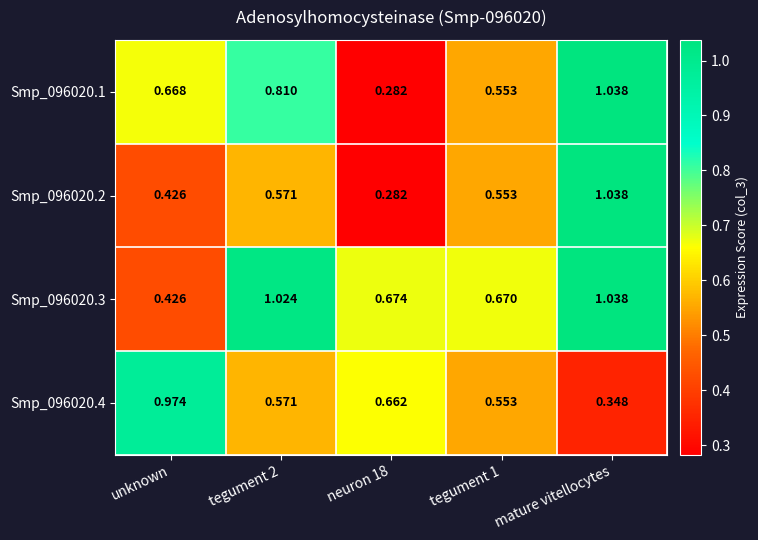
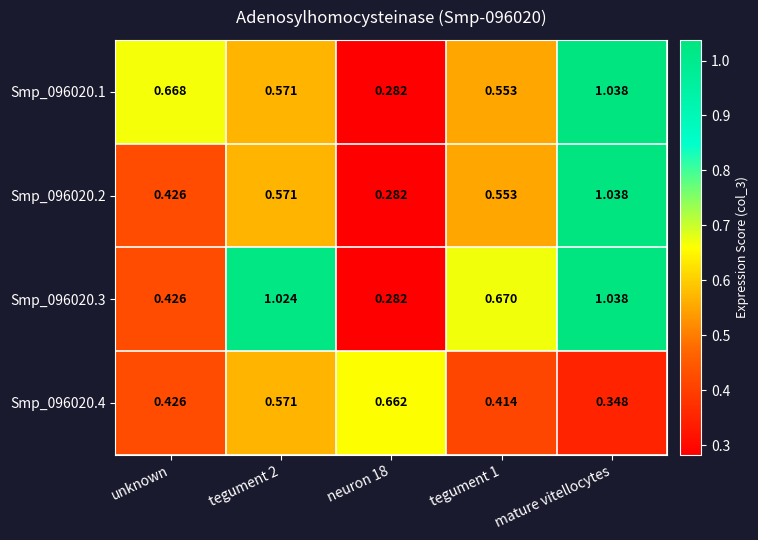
  {
    "Smp_096020.1": {
      "unknown": 0.668,
-     "tegument 2": 0.810,
+     "tegument 2": 0.571,
      "neuron 18": 0.282,
      "tegument 1": 0.553,
      "mature vitellocytes": 1.038
    },
    "Smp_096020.2": {
      "unknown": 0.426,
      "tegument 2": 0.571,
      "neuron 18": 0.282,
      "tegument 1": 0.553,
      "mature vitellocytes": 1.038
    },
    "Smp_096020.3": {
      "unknown": 0.426,
      "tegument 2": 1.024,
-     "neuron 18": 0.674,
+     "neuron 18": 0.282,
      "tegument 1": 0.670,
      "mature vitellocytes": 1.038
    },
    "Smp_096020.4": {
-     "unknown": 0.974,
+     "unknown": 0.426,
      "tegument 2": 0.571,
      "neuron 18": 0.662,
-     "tegument 1": 0.553,
+     "tegument 1": 0.414,
      "mature vitellocytes": 0.348
    }
  }
